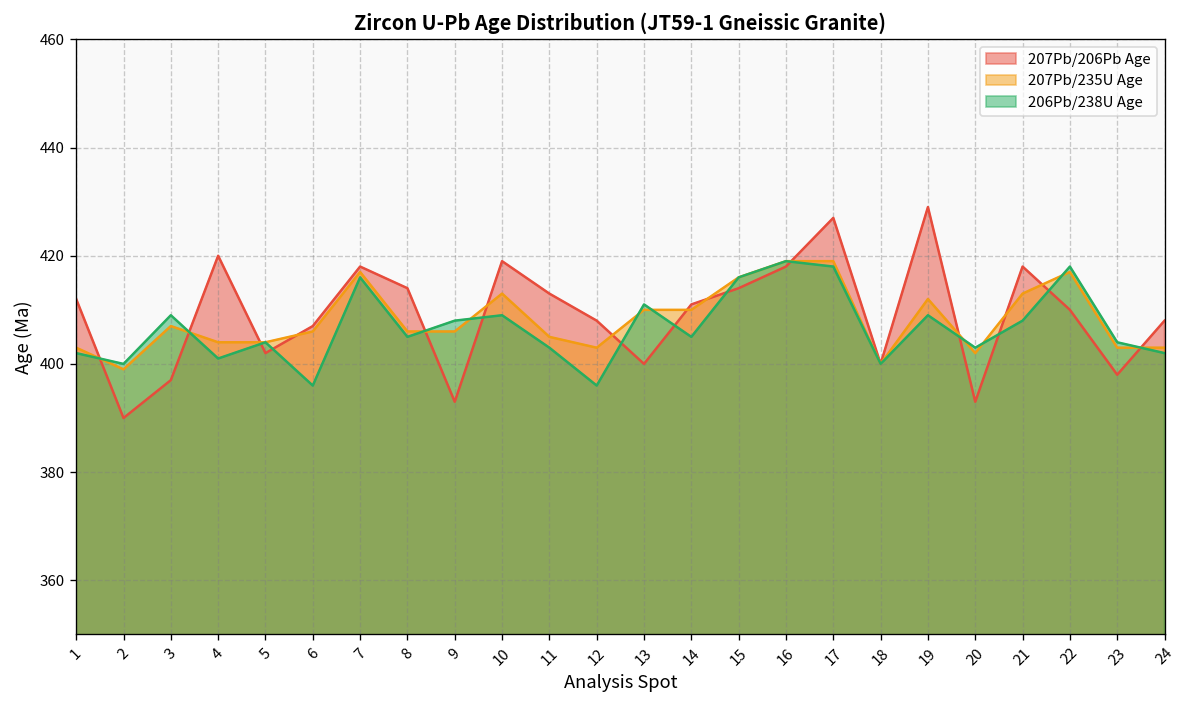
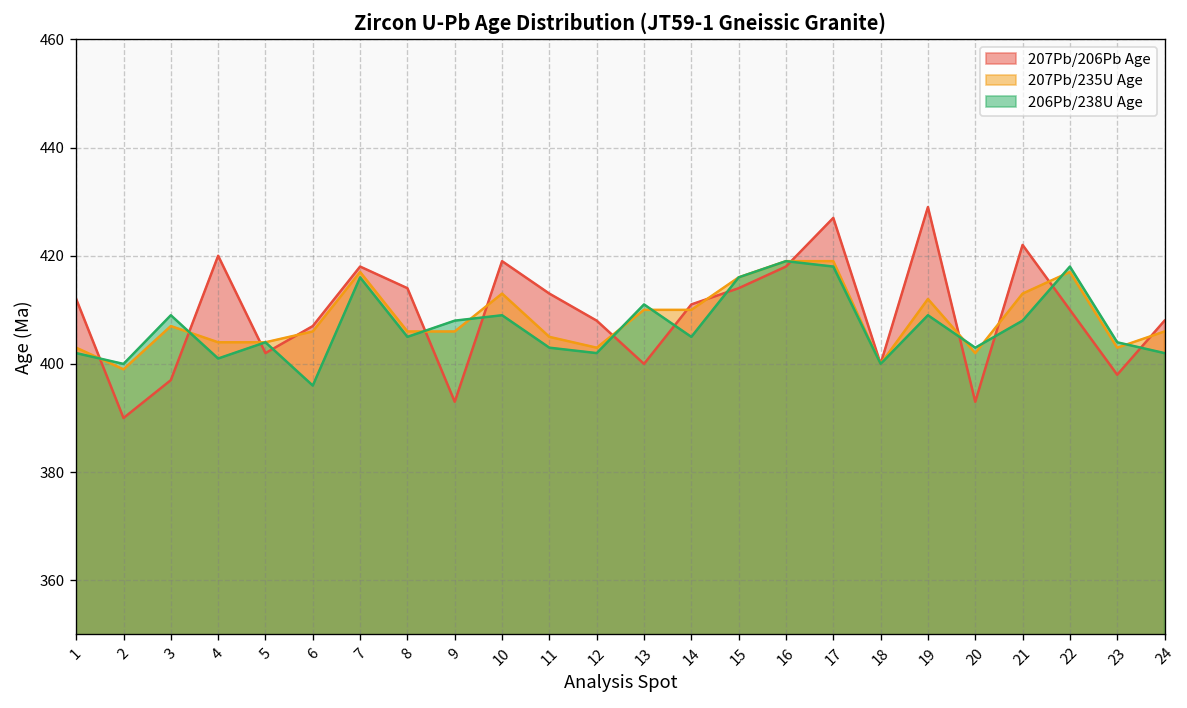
  {
    "207Pb/206Pb Age": {
      "1": 412,
      "2": 390,
      "3": 397,
      "4": 420,
      "5": 402,
      "6": 407,
      "7": 418,
      "8": 414,
      "9": 393,
      "10": 419,
      "11": 413,
      "12": 408,
      "13": 400,
      "14": 411,
      "15": 414,
      "16": 418,
      "17": 427,
      "19": 429,
      "20": 393,
-     "21": 418,
+     "21": 422,
      "22": 410,
      "23": 398,
      "24": 408
    },
    "207Pb/235U Age": {
      "1": 403,
      "2": 399,
      "3": 407,
      "4": 404,
      "6": 406,
      "7": 417,
      "8": 406,
      "9": 406,
      "10": 413,
      "11": 405,
      "12": 403,
      "13": 410,
      "14": 410,
      "17": 419,
      "19": 412,
      "20": 402,
      "21": 413,
      "22": 417,
      "23": 403,
-     "24": 403
+     "24": 406
    },
    "206Pb/238U Age": {
      "1": 402,
      "2": 400,
      "3": 409,
      "4": 401,
      "6": 396,
      "7": 416,
      "8": 405,
      "9": 408,
      "10": 409,
      "11": 403,
-     "12": 396,
+     "12": 402,
      "13": 411,
      "14": 405,
      "17": 418,
      "19": 409,
      "20": 403,
      "21": 408,
      "22": 418,
      "23": 404,
      "24": 402
    }
  }
